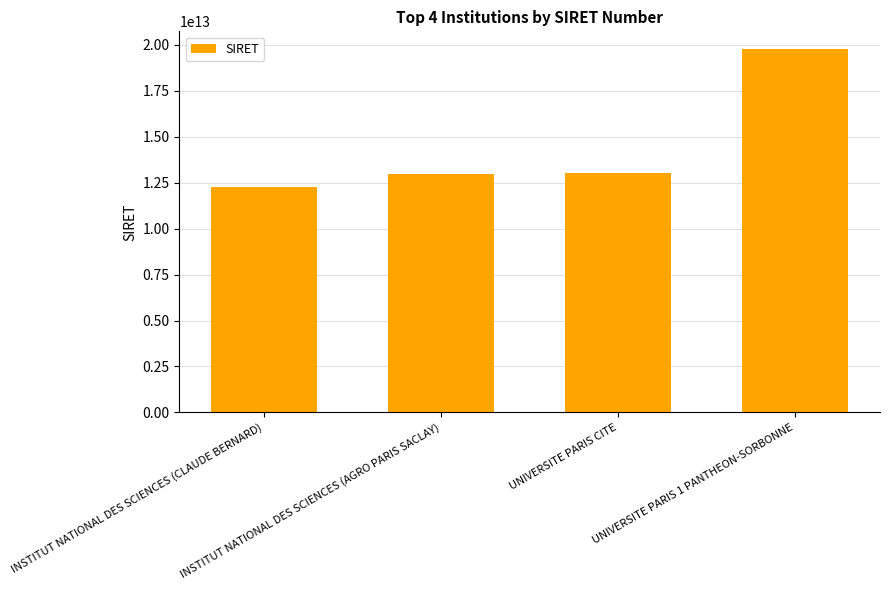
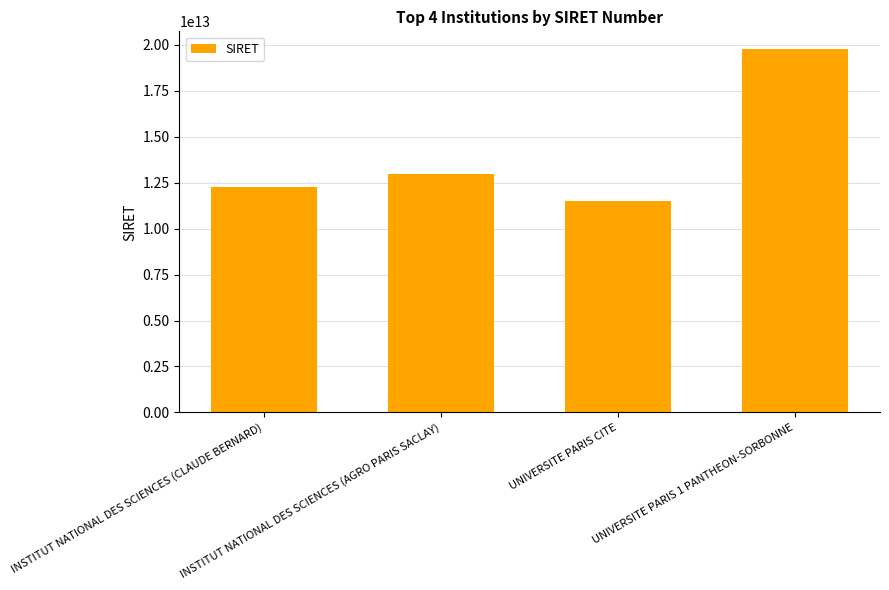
  {
    "INSTITUT NATIONAL DES SCIENCES (CLAUDE BERNARD)": 12200000000000,
    "INSTITUT NATIONAL DES SCIENCES (AGRO PARIS SACLAY)": 13000000000000,
-   "UNIVERSITE PARIS CITE": 13000000000000,
+   "UNIVERSITE PARIS CITE": 11500000000000,
    "UNIVERSITE PARIS 1 PANTHEON-SORBONNE": 19800000000000
  }
